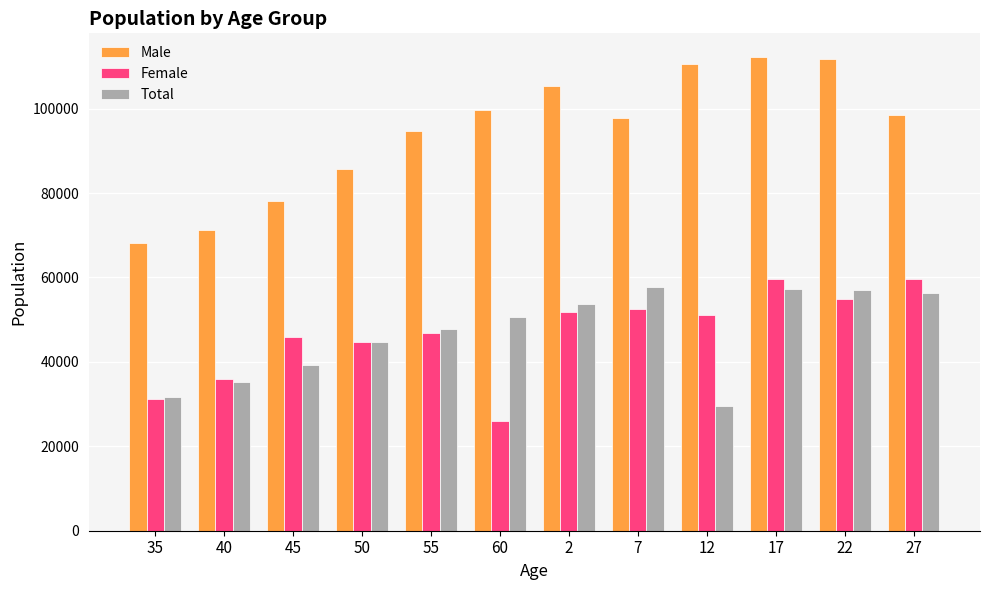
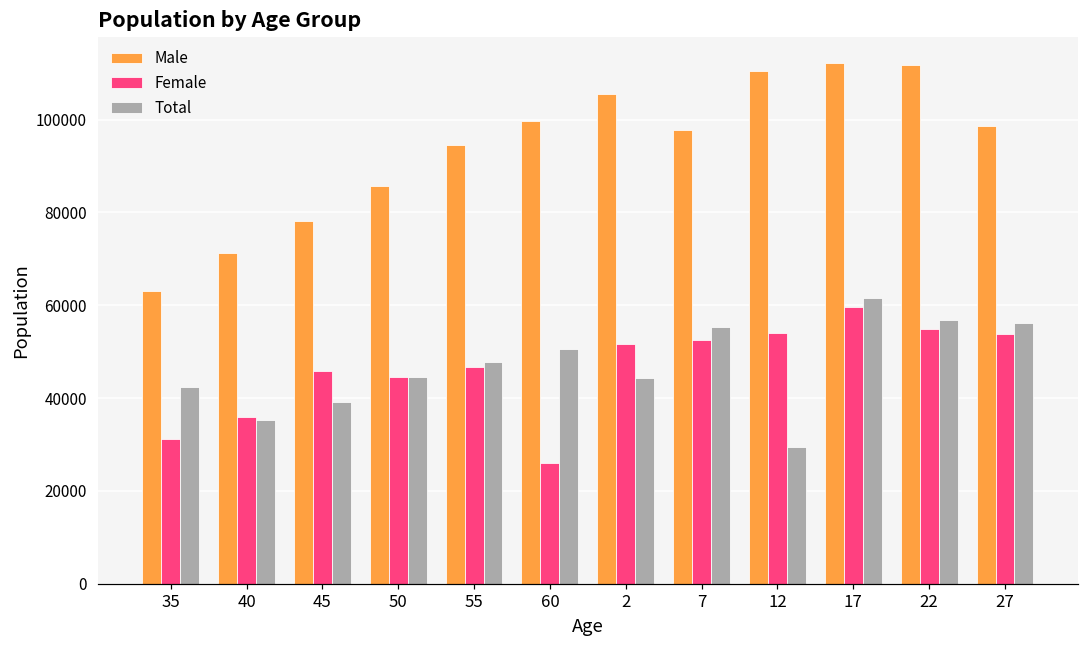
  {
    "Male": {
-     "35": 68000,
+     "35": 63000,
      "40": 71000,
      "45": 78000,
      "50": 86000,
      "55": 95000,
      "60": 100000,
      "2": 105000,
      "7": 98000,
      "12": 111000,
      "17": 112000,
      "22": 112000,
      "27": 99000
    },
    "Female": {
      "35": 31000,
      "40": 36000,
      "45": 46000,
      "50": 45000,
      "55": 47000,
      "60": 26000,
      "2": 52000,
      "7": 53000,
-     "12": 51000,
+     "12": 54000,
      "17": 60000,
      "22": 55000,
-     "27": 60000
+     "27": 54000
    },
    "Total": {
-     "35": 32000,
+     "35": 42000,
      "40": 35000,
      "45": 39000,
      "50": 45000,
      "55": 48000,
      "60": 51000,
-     "2": 54000,
-     "7": 58000,
+     "2": 44000,
+     "7": 55000,
      "12": 29000,
-     "17": 57000,
+     "17": 62000,
      "22": 57000,
      "27": 56000
    }
  }
